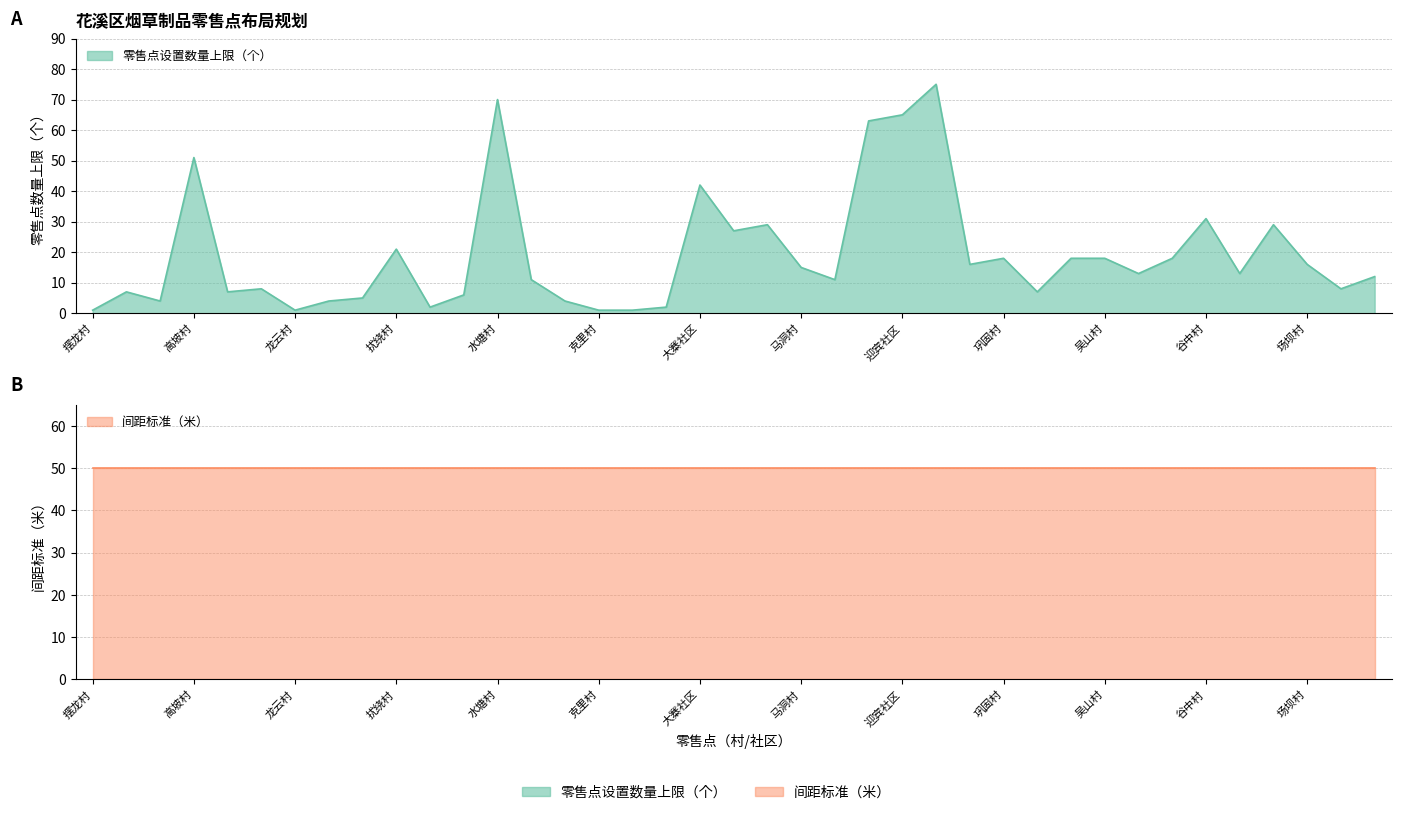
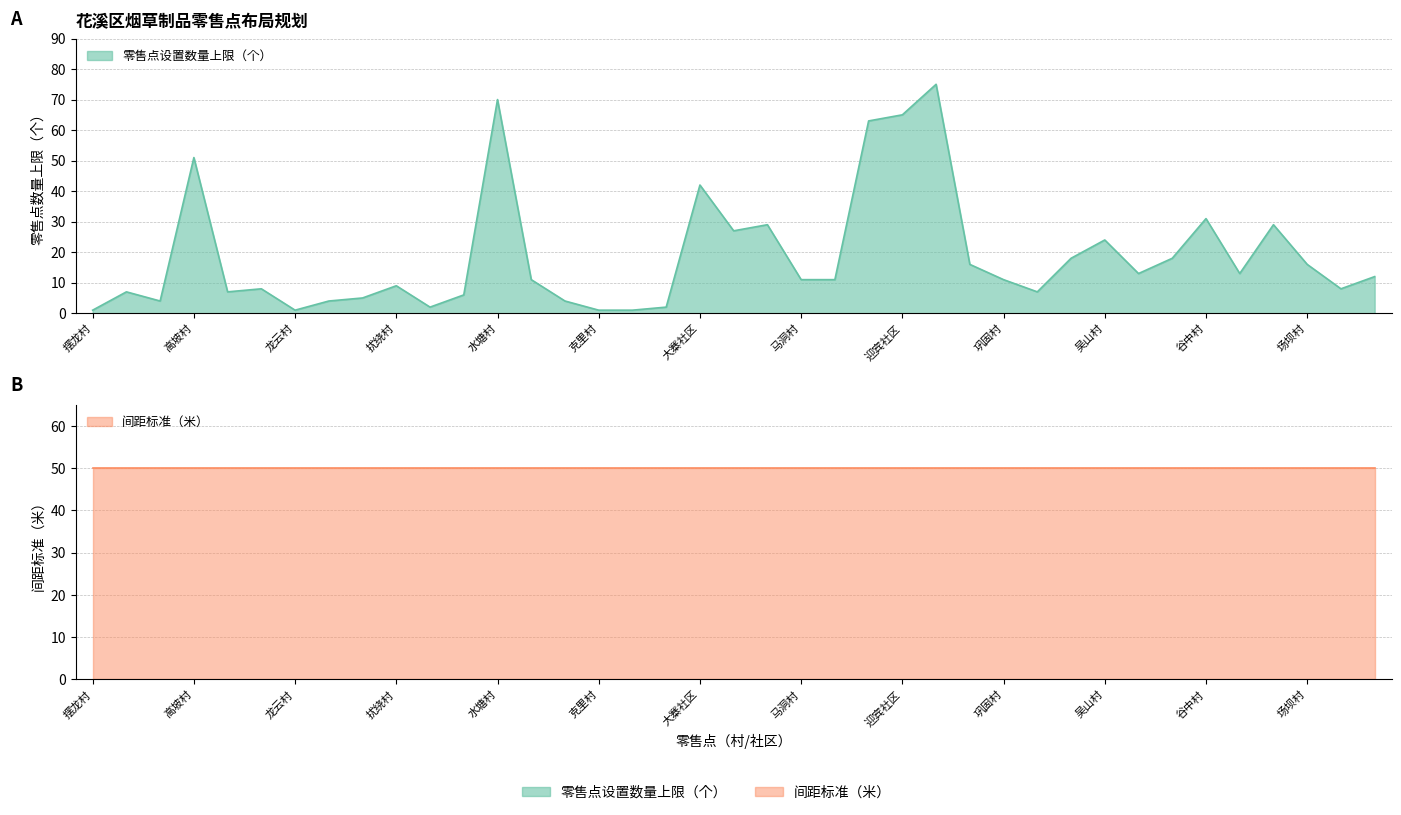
  {
    "花溪区烟草制品零售点布局规划": {
      "摆龙村": 1,
      "高坡村": 51,
      "龙云村": 1,
-     "扰绕村": 21,
+     "扰绕村": 9,
      "水塘村": 70,
      "克里村": 1,
      "大寨社区": 42,
-     "马洞村": 15,
+     "马洞村": 11,
      "迎宾社区": 65,
-     "巩固村": 18,
-     "吴山村": 18,
+     "巩固村": 11,
+     "吴山村": 24,
      "谷中村": 31,
      "场坝村": 16
    }
  }
